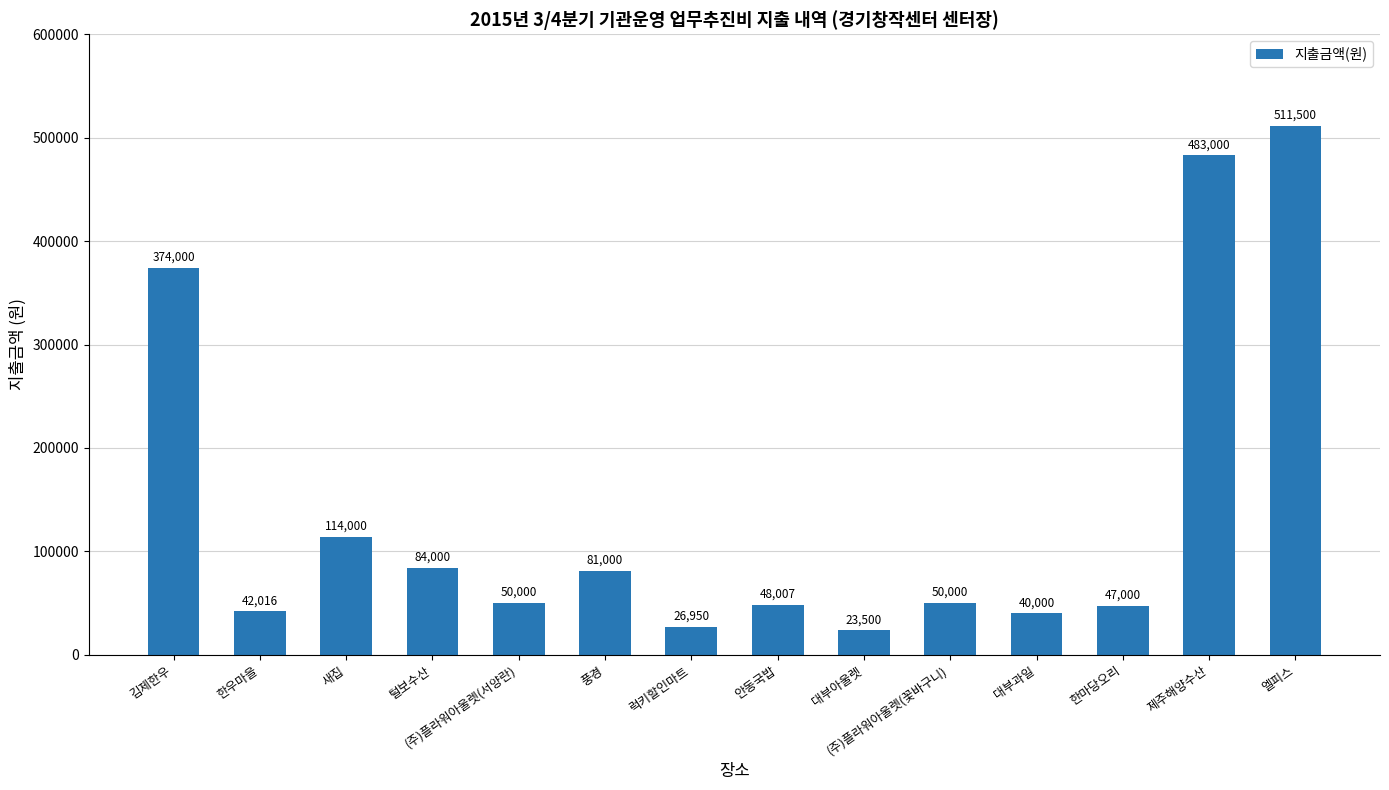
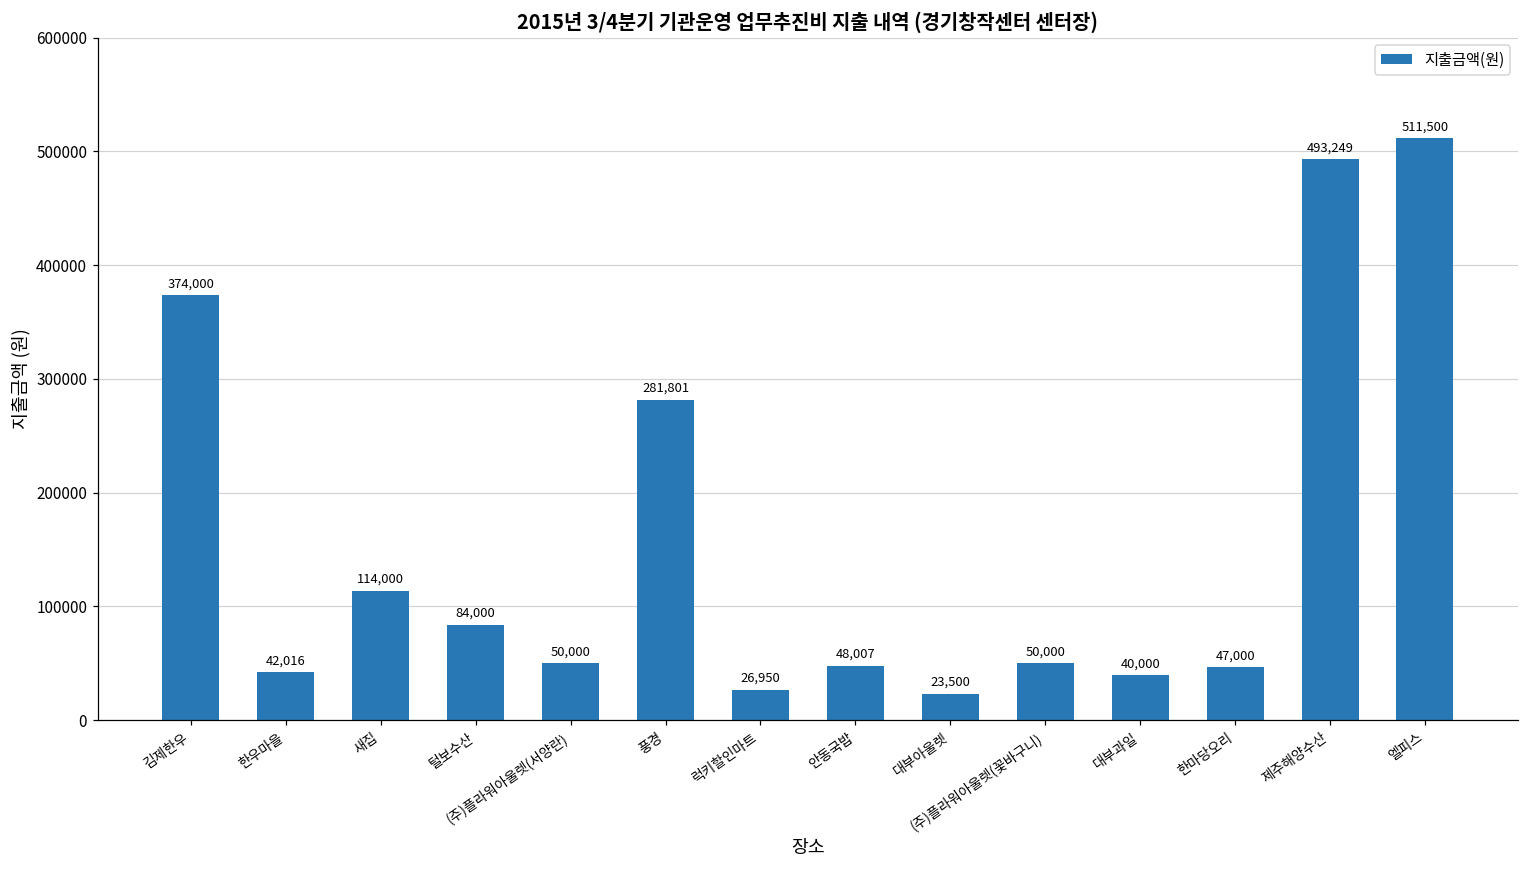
  {
    "김제한우": "374,000",
    "한우마을": "42,016",
    "새집": "114,000",
    "털보수산": "84,000",
    "(주)플라워아울렛(서양란)": "50,000",
-   "풍경": "81,000",
+   "풍경": "281,801",
    "럭키할인마트": "26,950",
    "안동국밥": "48,007",
    "대부아울렛": "23,500",
    "(주)플라워아울렛(꽃바구니)": "50,000",
    "대부과일": "40,000",
    "한마당오리": "47,000",
-   "제주해양수산": "483,000",
+   "제주해양수산": "493,249",
    "엘피스": "511,500"
  }
